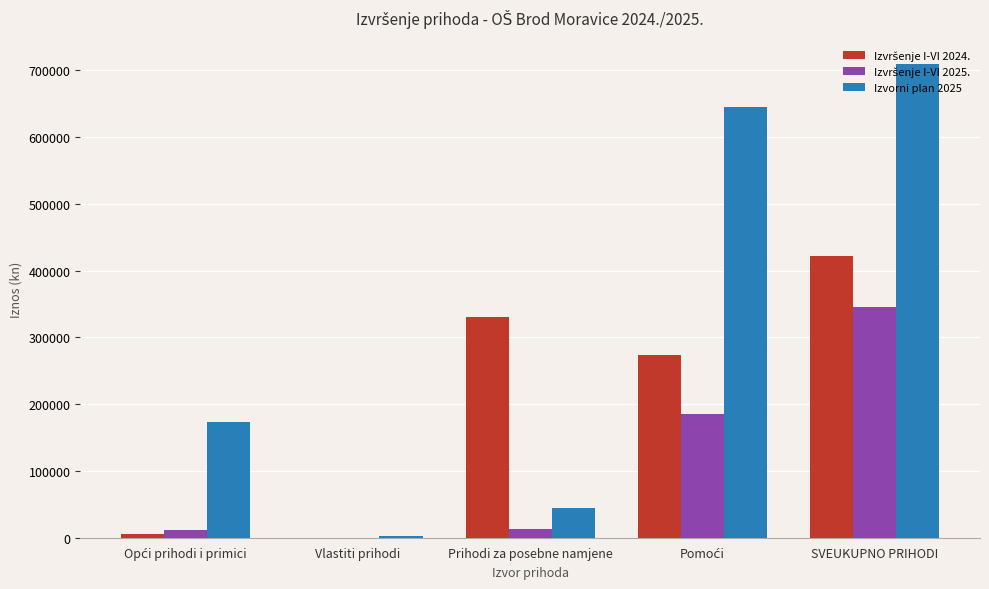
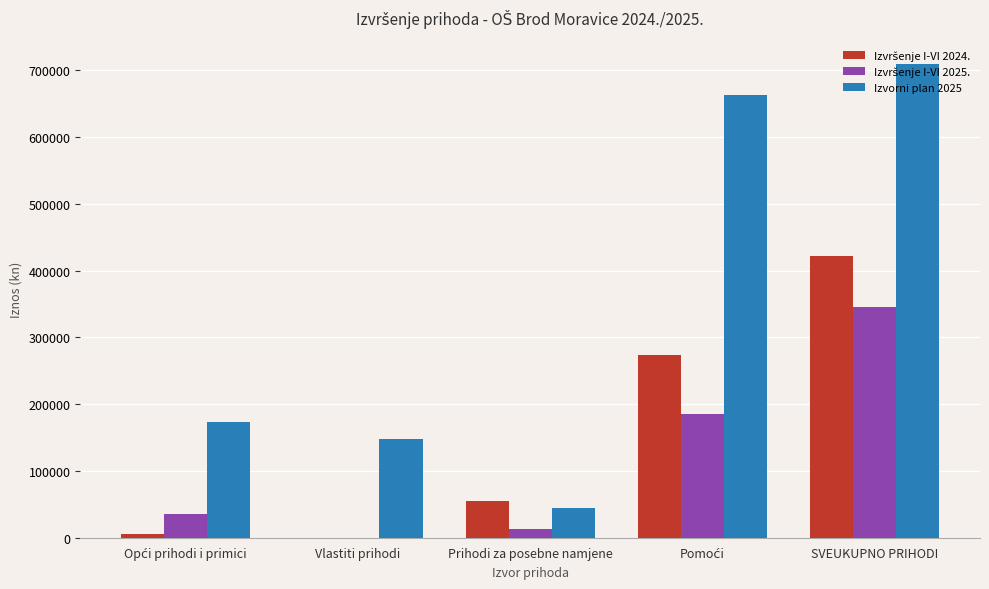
  {
    "Izvršenje I-VI 2024.": {
      "Opći prihodi i primici": 0,
-     "Prihodi za posebne namjene": 330000,
+     "Prihodi za posebne namjene": 50000,
      "Pomoći": 270000,
      "SVEUKUPNO PRIHODI": 420000
    },
    "Izvršenje I-VI 2025.": {
-     "Opći prihodi i primici": 10000,
+     "Opći prihodi i primici": 30000,
      "Prihodi za posebne namjene": 10000,
      "Pomoći": 190000,
      "SVEUKUPNO PRIHODI": 350000
    },
    "Izvorni plan 2025": {
      "Opći prihodi i primici": 170000,
-     "Vlastiti prihodi": 0,
+     "Vlastiti prihodi": 150000,
      "Prihodi za posebne namjene": 50000,
-     "Pomoći": 650000,
+     "Pomoći": 660000,
      "SVEUKUPNO PRIHODI": 710000
    }
  }
